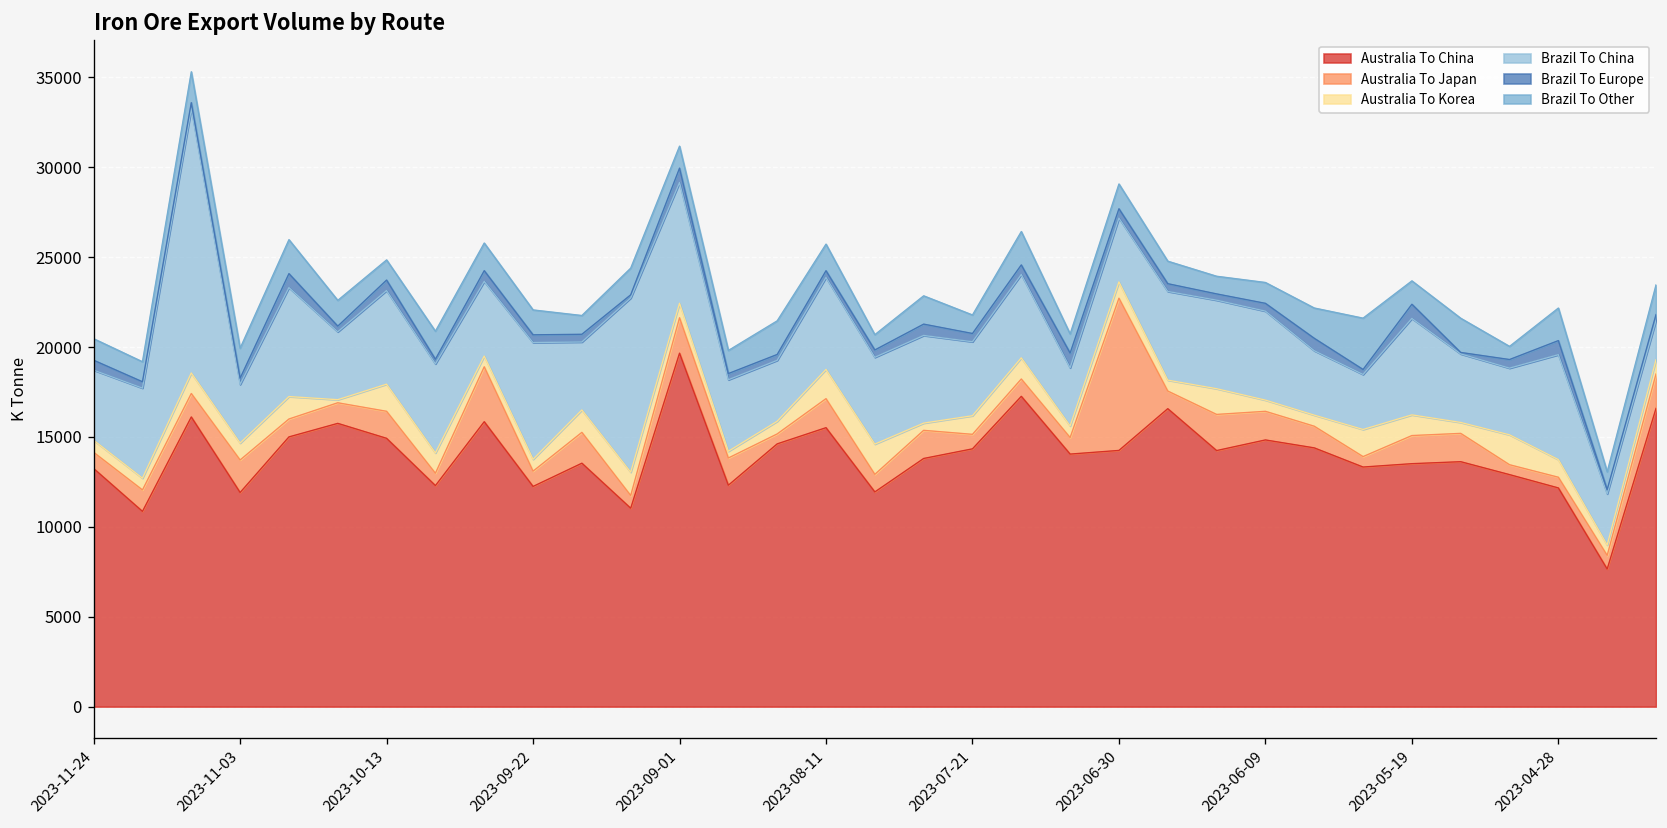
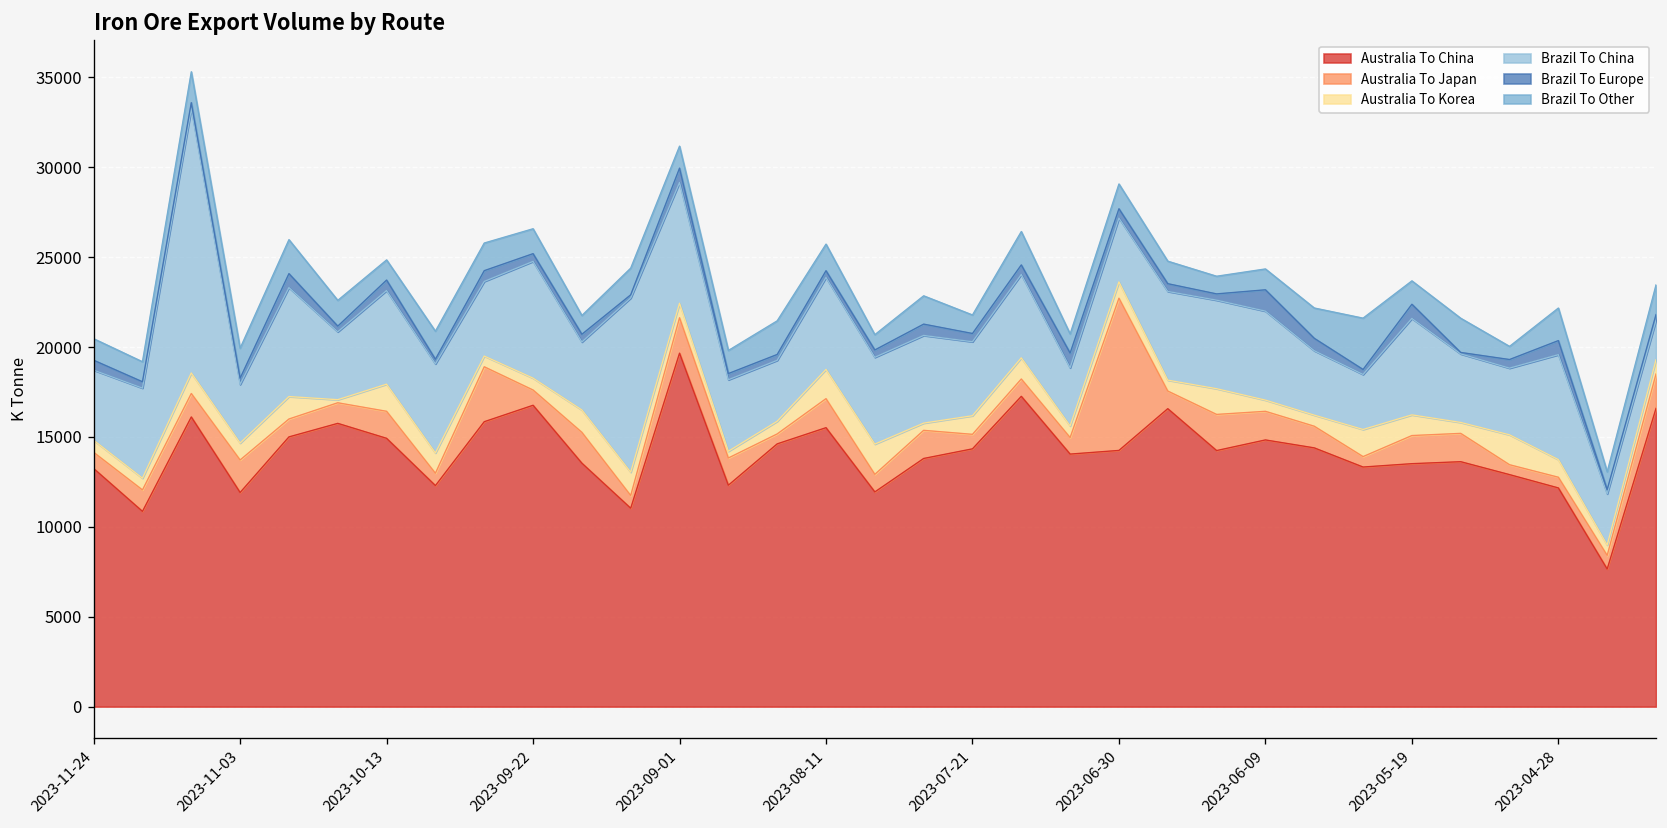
  {
    "Australia To China": {
      "2023-11-24": 13200,
      "2023-11-03": 11900,
      "2023-10-13": 14900,
-     "2023-09-22": 12200,
+     "2023-09-22": 16800,
      "2023-09-01": 19700,
      "2023-08-11": 15500,
      "2023-07-21": 14300,
      "2023-06-30": 14200,
      "2023-06-09": 14800,
      "2023-05-19": 13500,
      "2023-04-28": 12200
    },
    "Australia To Japan": {
      "2023-11-24": 900,
      "2023-11-03": 1800,
      "2023-10-13": 1500,
      "2023-09-22": 800,
      "2023-09-01": 2000,
      "2023-08-11": 1600,
      "2023-07-21": 800,
      "2023-06-30": 8500,
      "2023-06-09": 1600,
      "2023-05-19": 1600,
      "2023-04-28": 600
    },
    "Australia To Korea": {
      "2023-11-24": 700,
      "2023-11-03": 900,
      "2023-10-13": 1500,
      "2023-09-22": 700,
      "2023-09-01": 800,
      "2023-08-11": 1600,
      "2023-07-21": 1000,
      "2023-06-30": 900,
      "2023-06-09": 600,
      "2023-05-19": 1200,
      "2023-04-28": 1000
    },
    "Brazil To Europe": {
      "2023-11-24": 600,
      "2023-11-03": 300,
      "2023-10-13": 600,
      "2023-09-22": 400,
      "2023-09-01": 800,
      "2023-08-11": 400,
      "2023-07-21": 500,
      "2023-06-30": 500,
-     "2023-06-09": 400,
+     "2023-06-09": 1200,
      "2023-05-19": 800,
      "2023-04-28": 800
    }
  }
